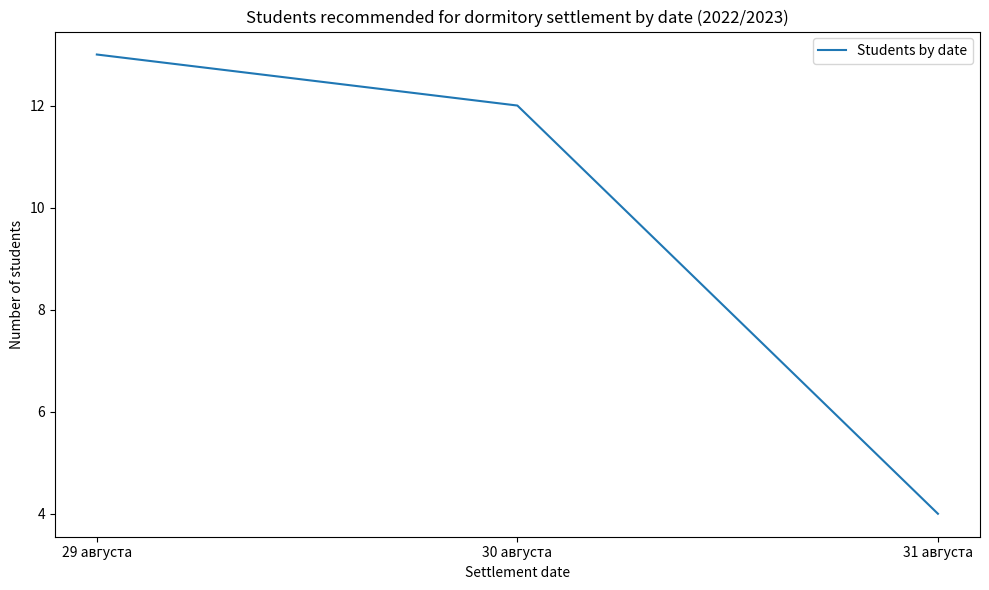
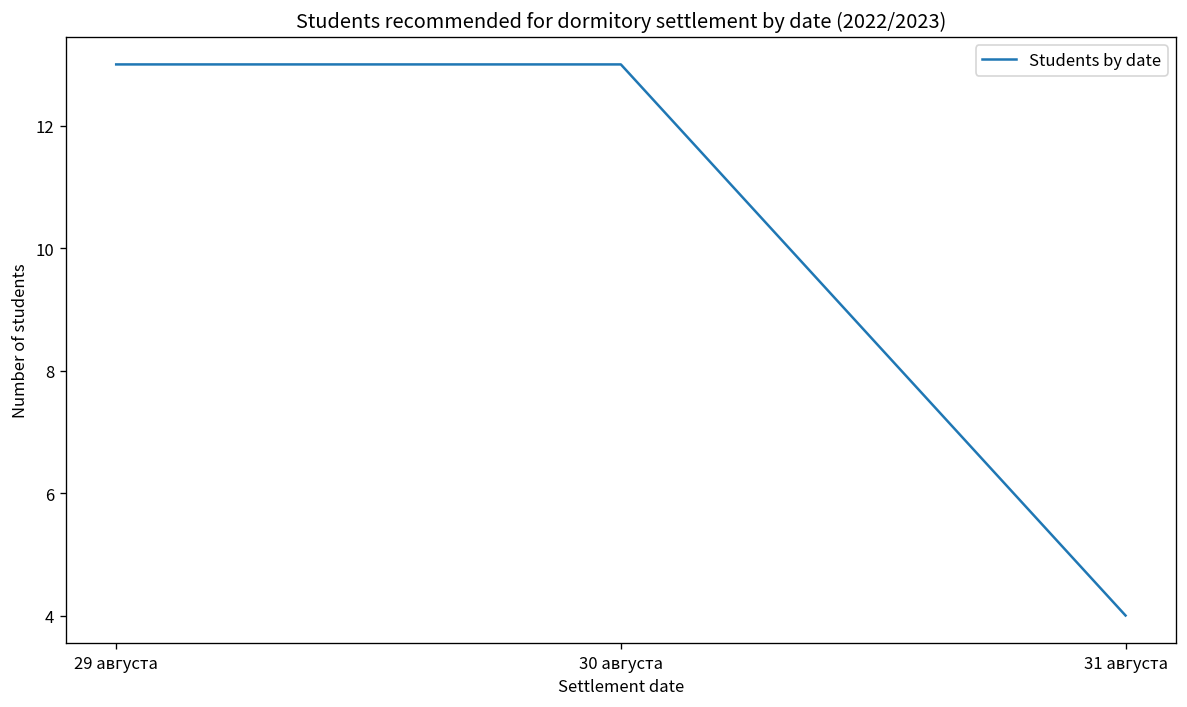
  {
    "29 августа": 13,
-   "30 августа": 12,
+   "30 августа": 13,
    "31 августа": 4
  }
